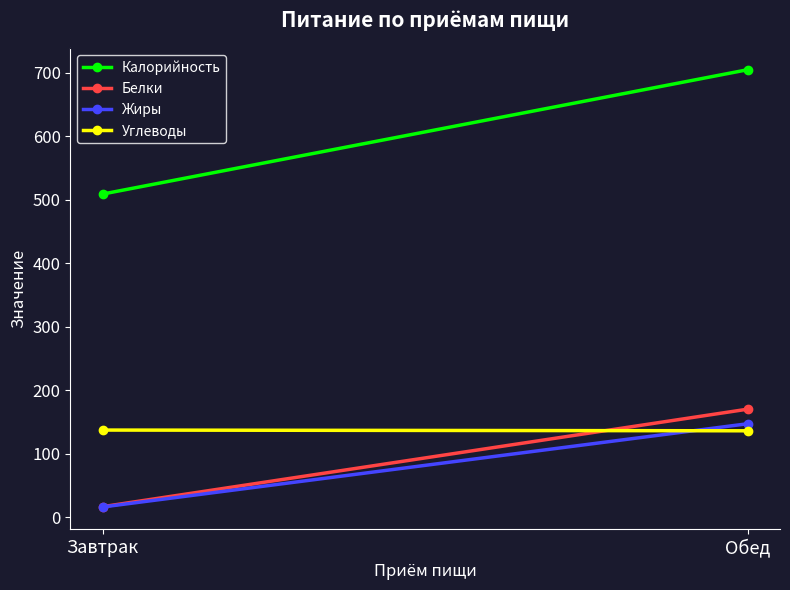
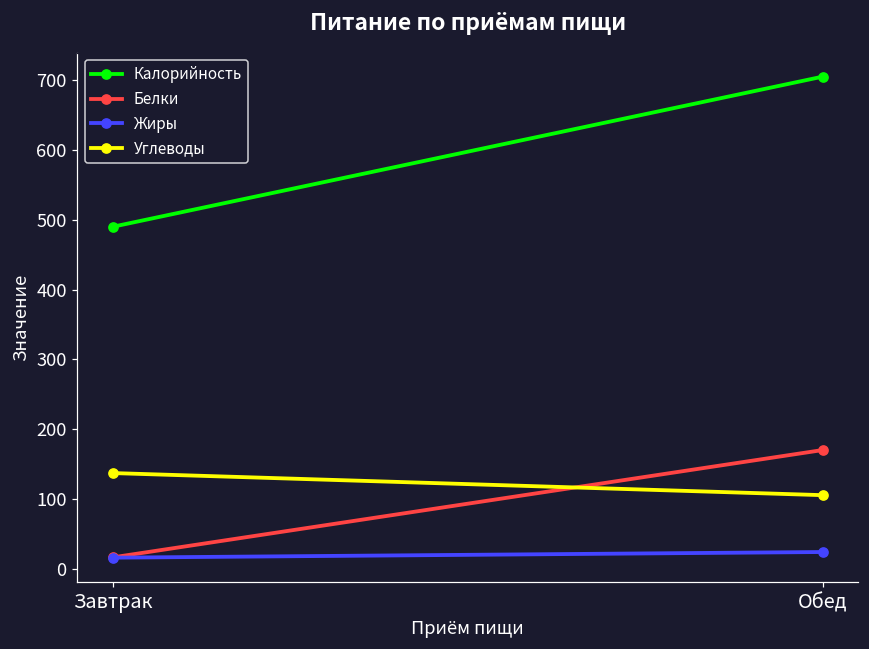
  {
    "Калорийность": {
-     "Завтрак": 510,
+     "Завтрак": 490,
      "Обед": 710
    },
    "Белки": {
      "Обед": 170
    },
    "Жиры": {
-     "Обед": 150
+     "Обед": 20
    },
    "Углеводы": {
      "Завтрак": 140,
-     "Обед": 140
+     "Обед": 110
    }
  }
